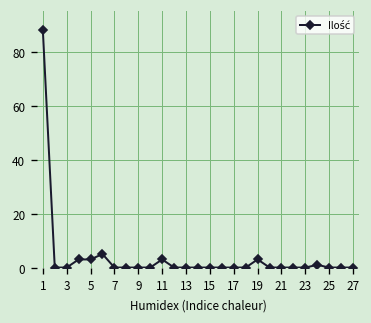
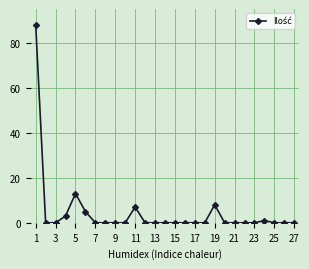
  {
    "1": 88,
    "3": 0,
-   "5": 3,
+   "5": 13,
    "7": 0,
    "9": 0,
-   "11": 3,
+   "11": 7,
    "13": 0,
    "15": 0,
    "17": 0,
-   "19": 3,
+   "19": 8,
    "21": 0,
    "23": 0,
    "25": 0,
    "27": 0
  }
